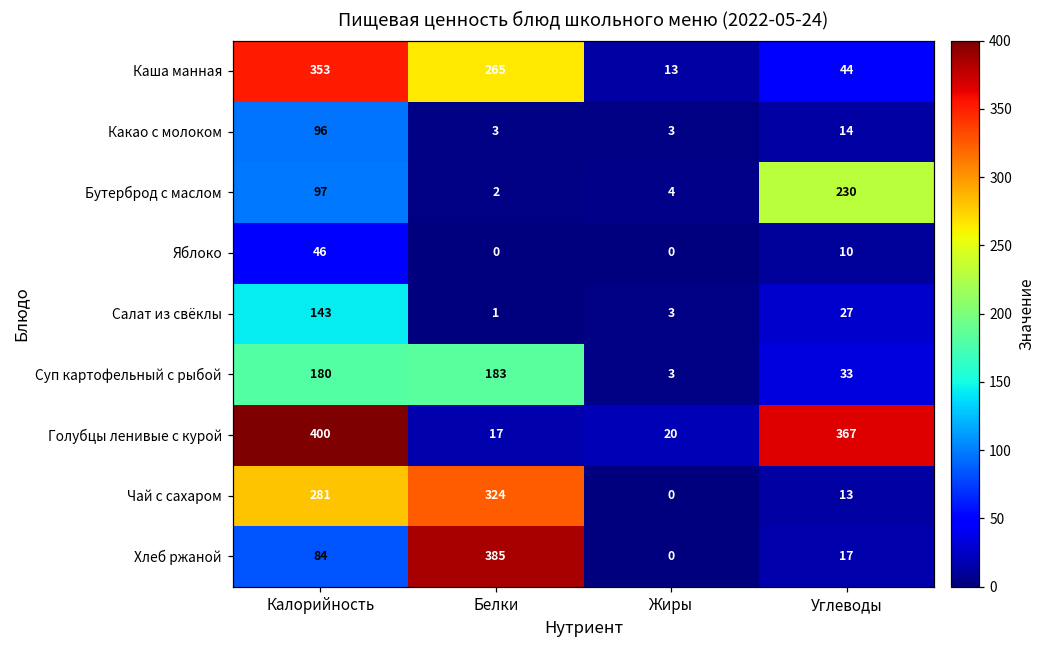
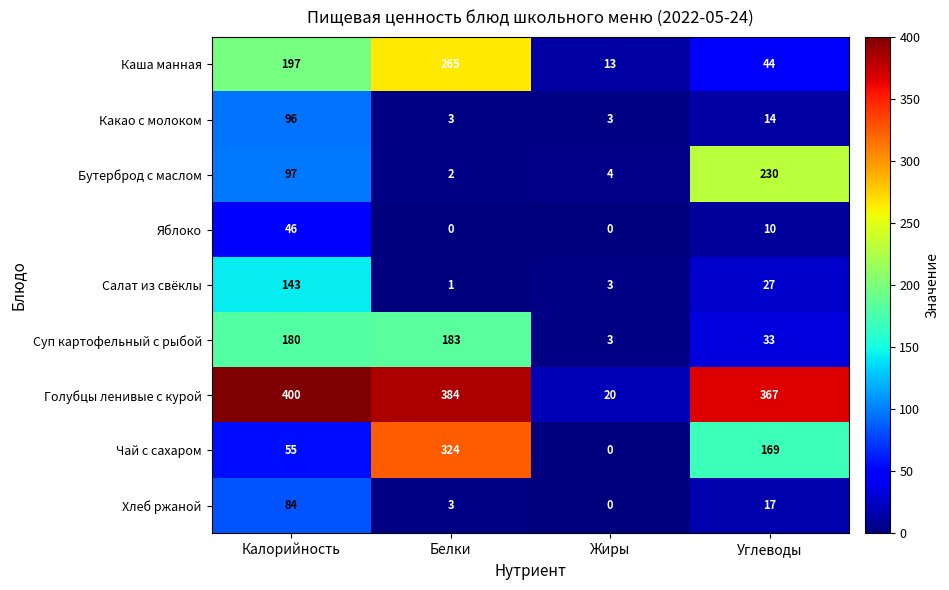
  {
    "Каша манная": {
-     "Калорийность": 353,
+     "Калорийность": 197,
      "Белки": 265,
      "Жиры": 13,
      "Углеводы": 44
    },
    "Какао с молоком": {
      "Калорийность": 96,
      "Белки": 3,
      "Жиры": 3,
      "Углеводы": 14
    },
    "Бутерброд с маслом": {
      "Калорийность": 97,
      "Белки": 2,
      "Жиры": 4,
      "Углеводы": 230
    },
    "Яблоко": {
      "Калорийность": 46,
      "Белки": 0,
      "Жиры": 0,
      "Углеводы": 10
    },
    "Салат из свёклы": {
      "Калорийность": 143,
      "Белки": 1,
      "Жиры": 3,
      "Углеводы": 27
    },
    "Суп картофельный с рыбой": {
      "Калорийность": 180,
      "Белки": 183,
      "Жиры": 3,
      "Углеводы": 33
    },
    "Голубцы ленивые с курой": {
      "Калорийность": 400,
-     "Белки": 17,
+     "Белки": 384,
      "Жиры": 20,
      "Углеводы": 367
    },
    "Чай с сахаром": {
-     "Калорийность": 281,
+     "Калорийность": 55,
      "Белки": 324,
      "Жиры": 0,
-     "Углеводы": 13
+     "Углеводы": 169
    },
    "Хлеб ржаной": {
      "Калорийность": 84,
-     "Белки": 385,
+     "Белки": 3,
      "Жиры": 0,
      "Углеводы": 17
    }
  }
